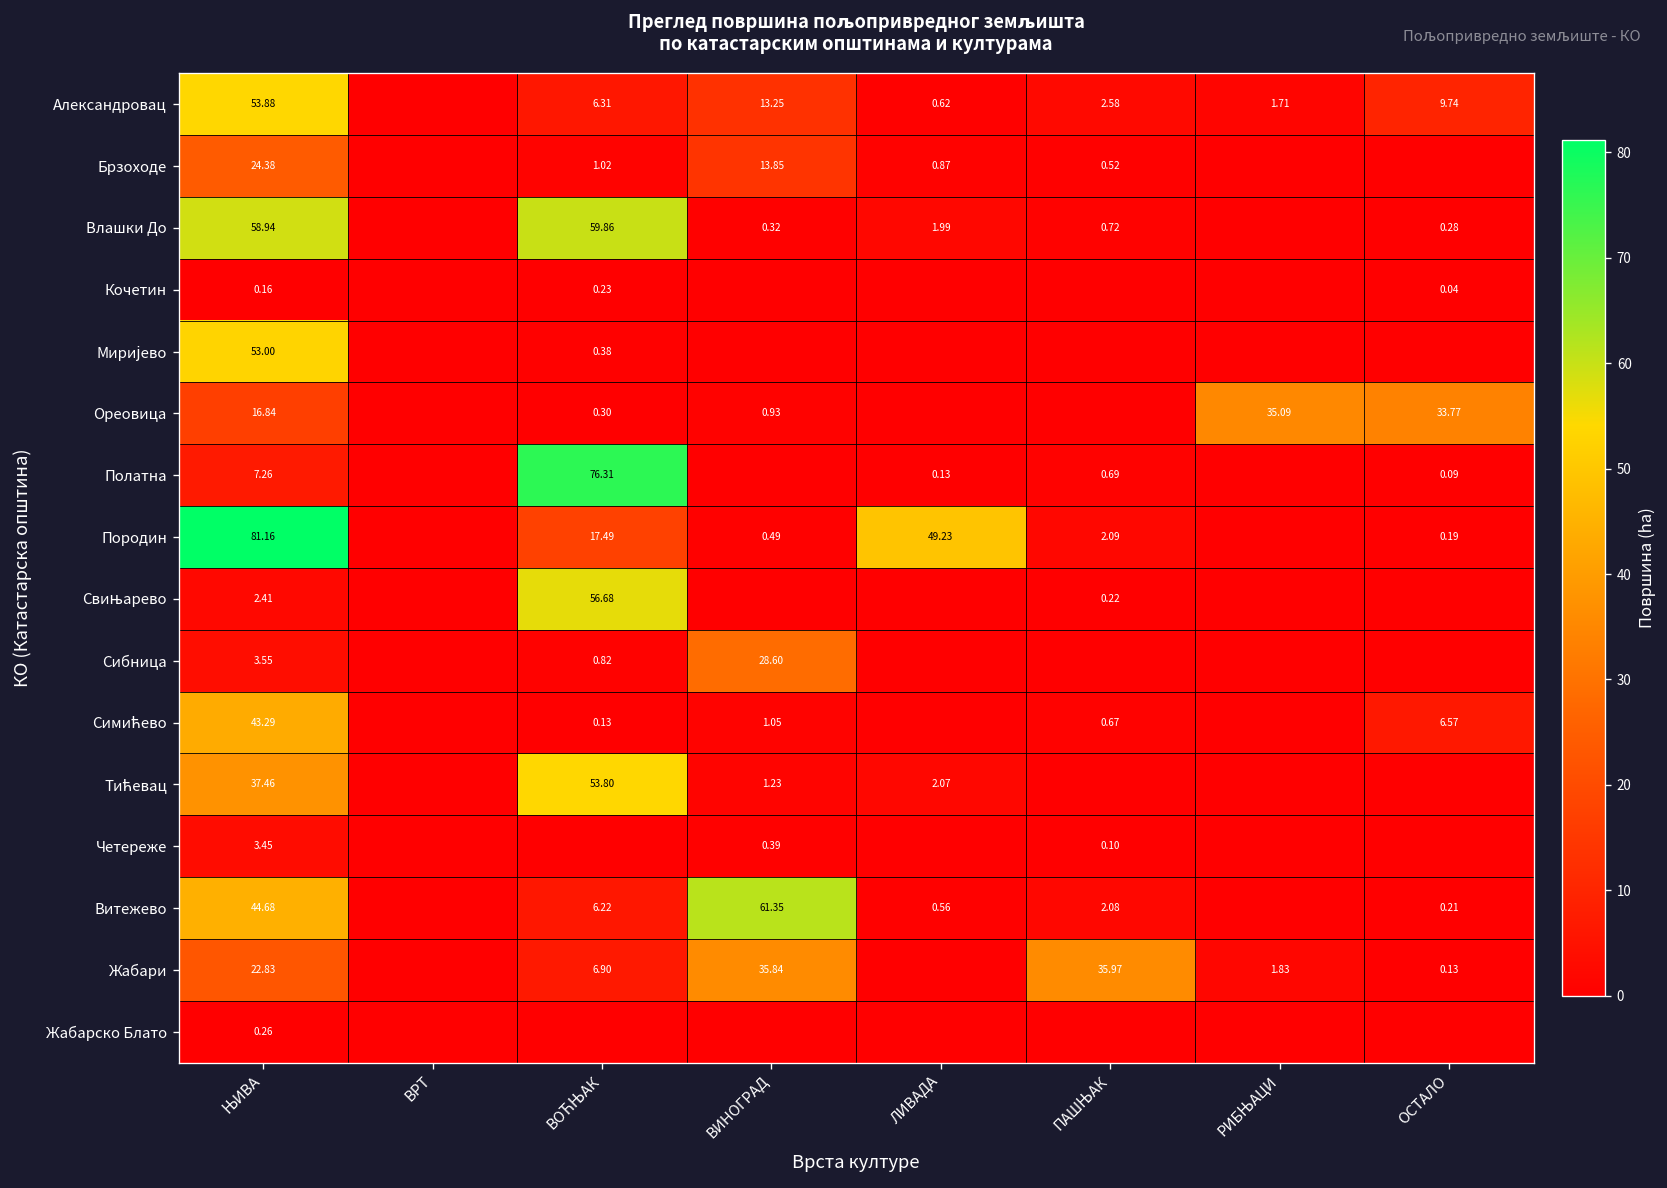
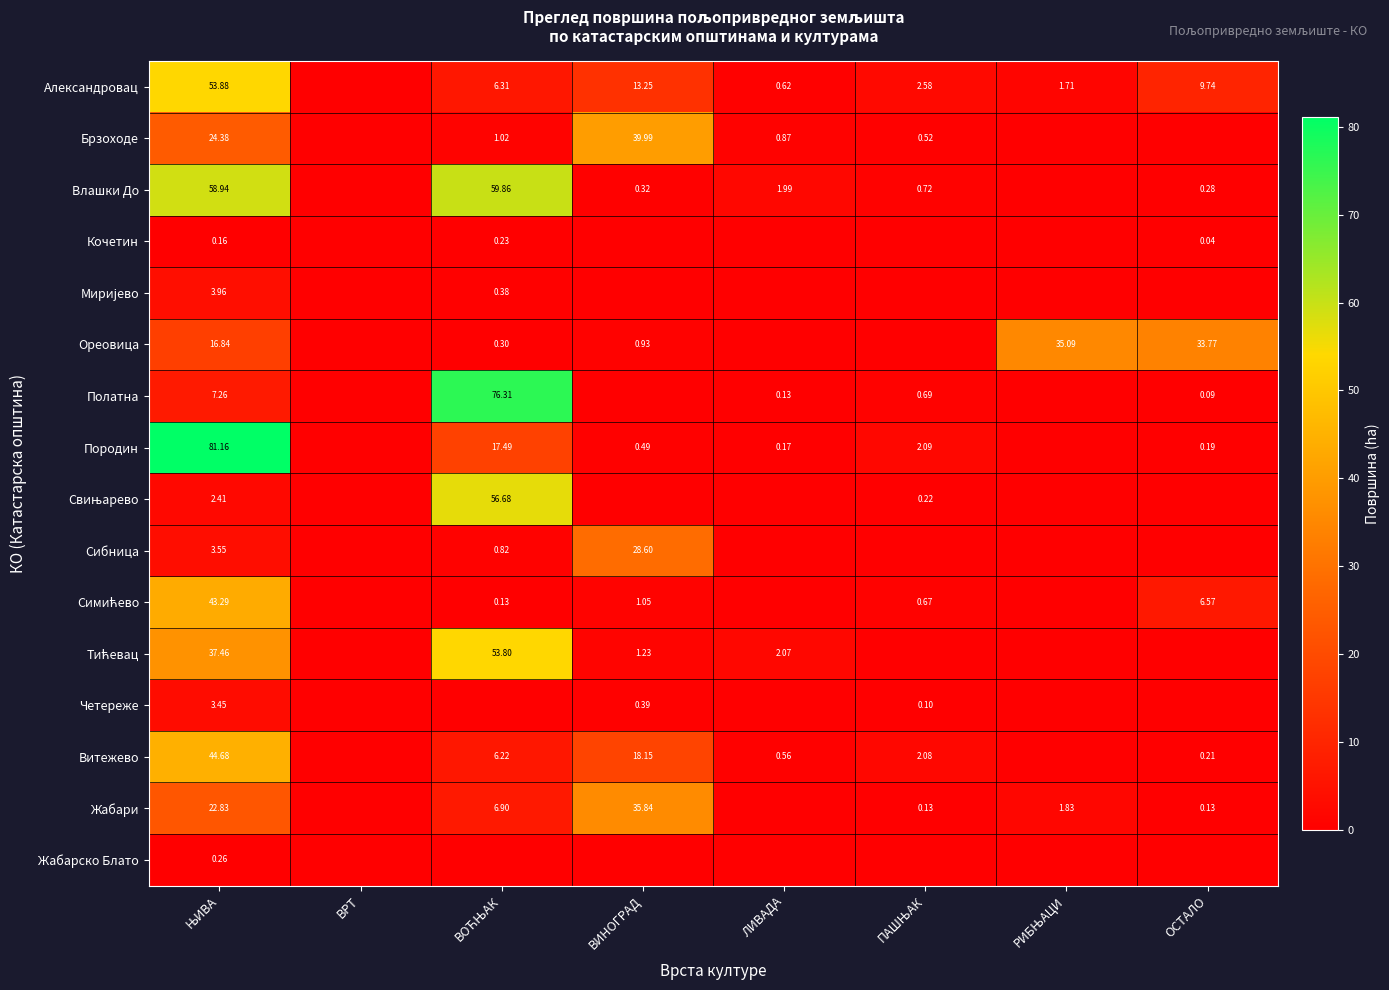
  {
    "Александровац": {
      "ЊИВА": 53.88,
      "ВОЋЊАК": 6.31,
      "ВИНОГРАД": 13.25,
      "ЛИВАДА": 0.62,
      "ПАШЊАК": 2.58,
      "РИБЊАЦИ": 1.71,
      "ОСТАЛО": 9.74
    },
    "Брзоходе": {
      "ЊИВА": 24.38,
      "ВОЋЊАК": 1.02,
-     "ВИНОГРАД": 13.85,
+     "ВИНОГРАД": 39.99,
      "ЛИВАДА": 0.87,
      "ПАШЊАК": 0.52
    },
    "Влашки До": {
      "ЊИВА": 58.94,
      "ВОЋЊАК": 59.86,
      "ВИНОГРАД": 0.32,
      "ЛИВАДА": 1.99,
      "ПАШЊАК": 0.72,
      "ОСТАЛО": 0.28
    },
    "Кочетин": {
      "ЊИВА": 0.16,
      "ВОЋЊАК": 0.23,
      "ОСТАЛО": 0.04
    },
    "Миријево": {
-     "ЊИВА": 53.00,
+     "ЊИВА": 3.96,
      "ВОЋЊАК": 0.38
    },
    "Ореовица": {
      "ЊИВА": 16.84,
      "ВОЋЊАК": 0.30,
      "ВИНОГРАД": 0.93,
      "РИБЊАЦИ": 35.09,
      "ОСТАЛО": 33.77
    },
    "Полатна": {
      "ЊИВА": 7.26,
      "ВОЋЊАК": 76.31,
      "ЛИВАДА": 0.13,
      "ПАШЊАК": 0.69,
      "ОСТАЛО": 0.09
    },
    "Породин": {
      "ЊИВА": 81.16,
      "ВОЋЊАК": 17.49,
      "ВИНОГРАД": 0.49,
-     "ЛИВАДА": 49.23,
+     "ЛИВАДА": 0.17,
      "ПАШЊАК": 2.09,
      "ОСТАЛО": 0.19
    },
    "Свињарево": {
      "ЊИВА": 2.41,
      "ВОЋЊАК": 56.68,
      "ПАШЊАК": 0.22
    },
    "Сибница": {
      "ЊИВА": 3.55,
      "ВОЋЊАК": 0.82,
      "ВИНОГРАД": 28.60
    },
    "Симићево": {
      "ЊИВА": 43.29,
      "ВОЋЊАК": 0.13,
      "ВИНОГРАД": 1.05,
      "ПАШЊАК": 0.67,
      "ОСТАЛО": 6.57
    },
    "Тићевац": {
      "ЊИВА": 37.46,
      "ВОЋЊАК": 53.80,
      "ВИНОГРАД": 1.23,
      "ЛИВАДА": 2.07
    },
    "Четереже": {
      "ЊИВА": 3.45,
      "ВИНОГРАД": 0.39,
      "ПАШЊАК": 0.10
    },
    "Витежево": {
      "ЊИВА": 44.68,
      "ВОЋЊАК": 6.22,
-     "ВИНОГРАД": 61.35,
+     "ВИНОГРАД": 18.15,
      "ЛИВАДА": 0.56,
      "ПАШЊАК": 2.08,
      "ОСТАЛО": 0.21
    },
    "Жабари": {
      "ЊИВА": 22.83,
      "ВОЋЊАК": 6.90,
      "ВИНОГРАД": 35.84,
-     "ПАШЊАК": 35.97,
+     "ПАШЊАК": 0.13,
      "РИБЊАЦИ": 1.83,
      "ОСТАЛО": 0.13
    },
    "Жабарско Блато": {
      "ЊИВА": 0.26
    }
  }
